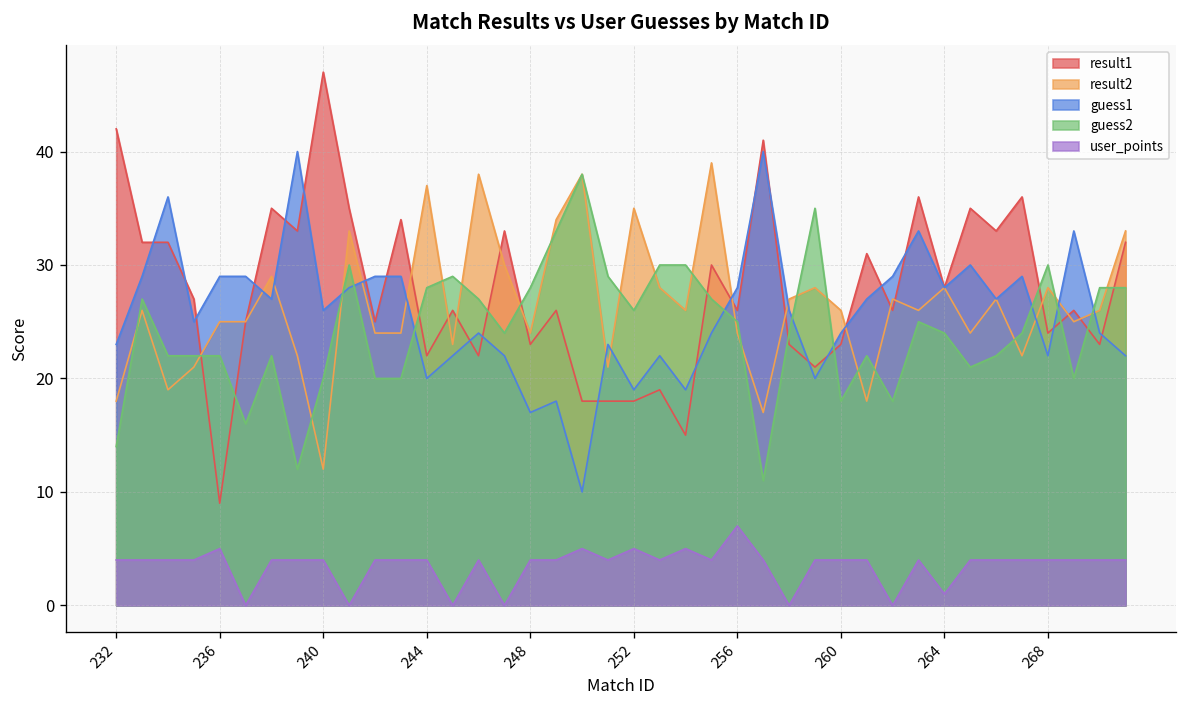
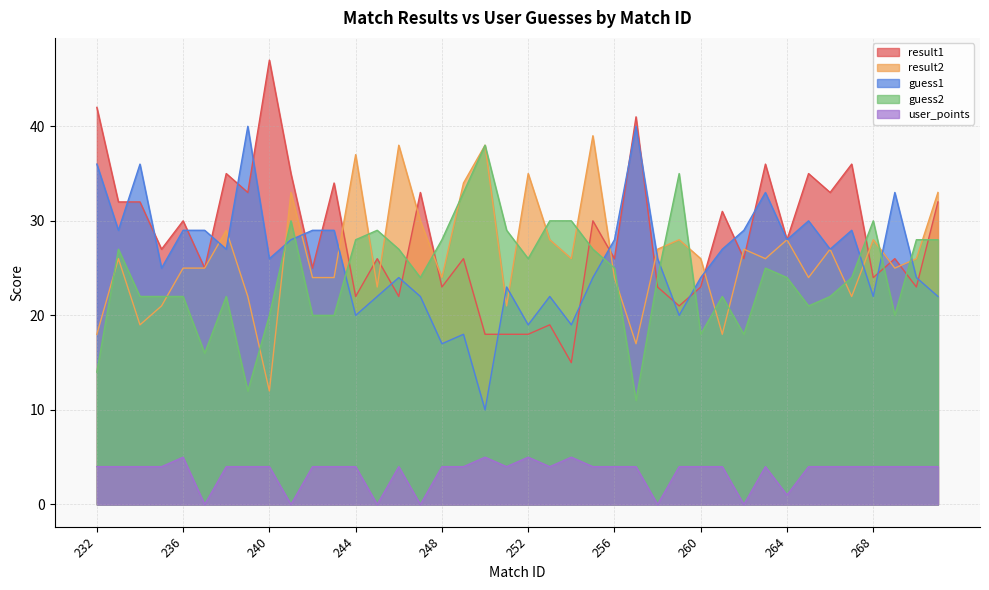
  {
    "result1": {
      "232": 42,
-     "236": 9,
+     "236": 30,
      "240": 47,
      "244": 22,
      "248": 23,
      "252": 18,
      "256": 26,
      "260": 23,
      "268": 24
    },
    "result2": {
      "232": 18,
      "236": 25,
      "240": 12,
      "244": 37,
      "248": 24,
      "252": 35,
      "256": 24,
      "260": 26,
      "268": 28
    },
    "guess1": {
-     "232": 23,
+     "232": 36,
      "236": 29,
      "240": 26,
      "244": 20,
      "248": 17,
      "252": 19,
      "256": 28,
      "260": 24,
      "268": 22
    },
    "guess2": {
      "232": 14,
      "236": 22,
      "240": 20,
      "244": 28,
      "248": 28,
      "252": 26,
      "256": 25,
      "260": 18,
      "264": 24,
      "268": 30
    },
    "user_points": {
      "232": 4,
      "236": 5,
      "240": 4,
      "244": 4,
      "248": 4,
      "252": 5,
-     "256": 7,
+     "256": 4,
      "260": 4,
      "264": 1,
      "268": 4
    }
  }
